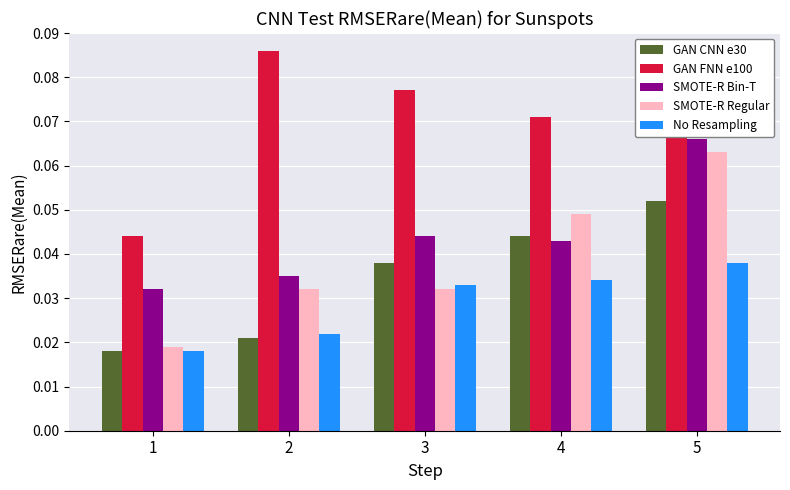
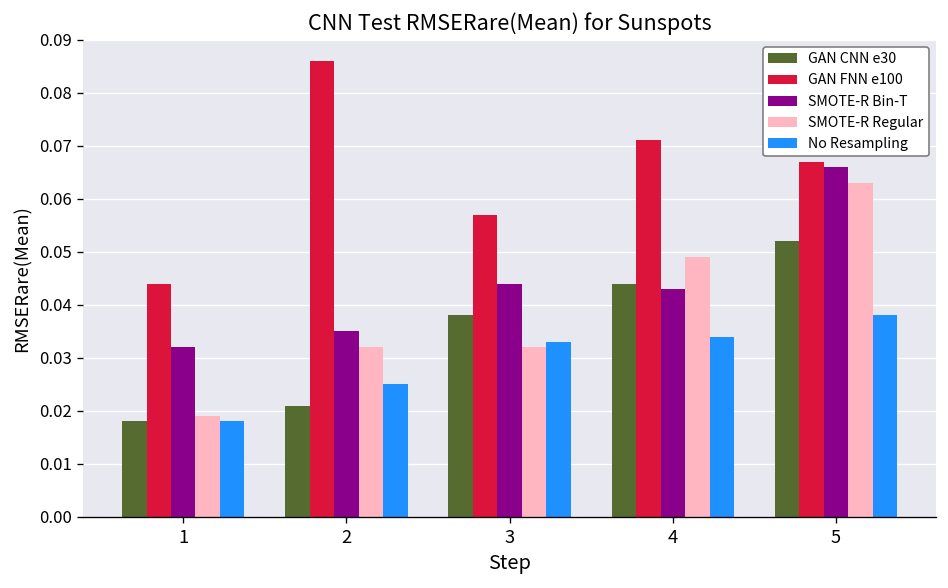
  {
    "GAN CNN e30": {
      "1": 0.018,
      "2": 0.021,
      "3": 0.038,
      "4": 0.044,
      "5": 0.052
    },
    "GAN FNN e100": {
      "1": 0.044,
      "2": 0.086,
-     "3": 0.077,
+     "3": 0.057,
      "4": 0.071
    },
    "SMOTE-R Bin-T": {
      "1": 0.032,
      "2": 0.035,
      "3": 0.044,
      "4": 0.043,
      "5": 0.066
    },
    "SMOTE-R Regular": {
      "1": 0.019,
      "2": 0.032,
      "3": 0.032,
      "4": 0.049,
      "5": 0.063
    },
    "No Resampling": {
      "1": 0.018,
-     "2": 0.022,
+     "2": 0.025,
      "3": 0.033,
      "4": 0.034,
      "5": 0.038
    }
  }
